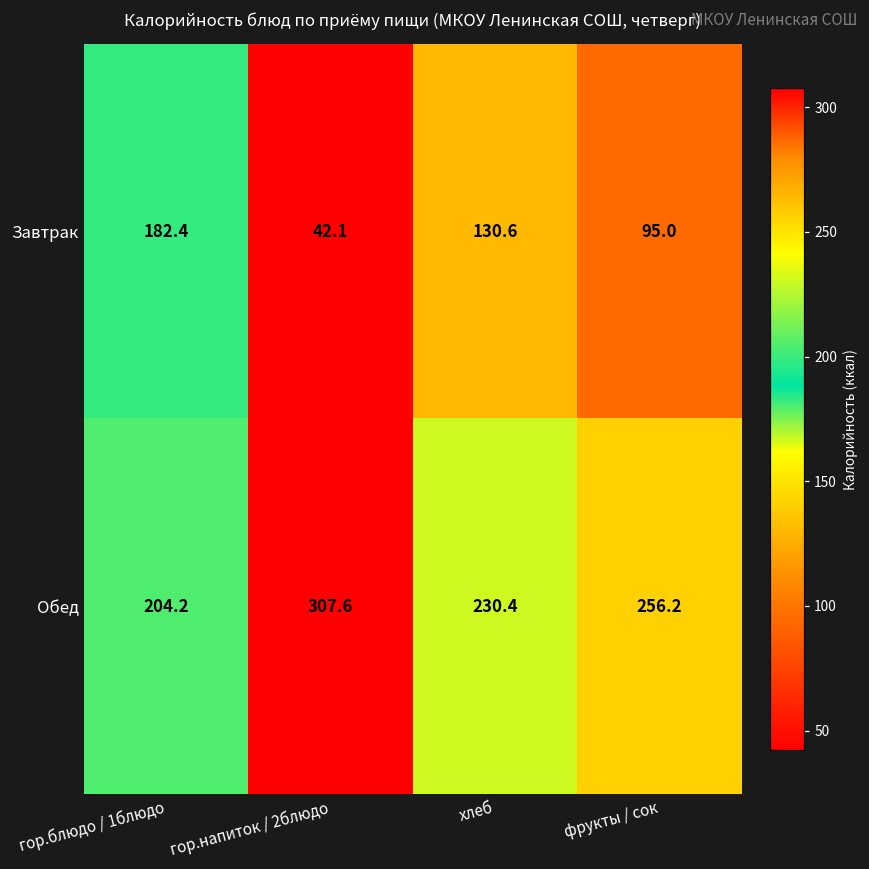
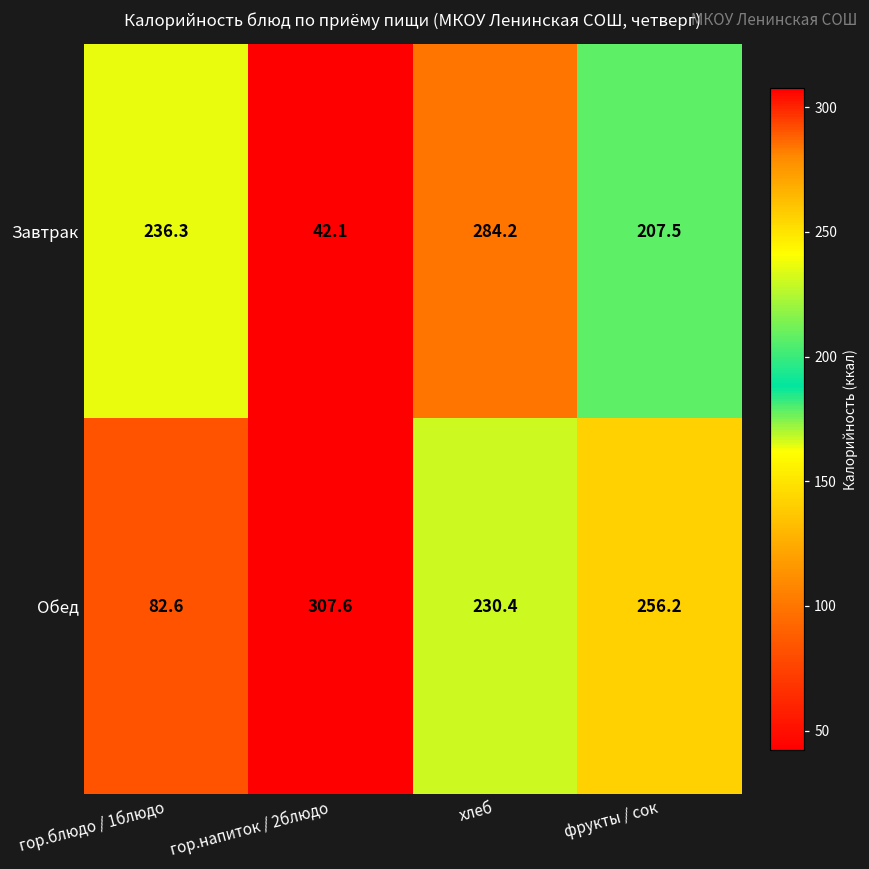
  {
    "Завтрак": {
-     "гор.блюдо / 1блюдо": 182.4,
+     "гор.блюдо / 1блюдо": 236.3,
      "гор.напиток / 2блюдо": 42.1,
-     "хлеб": 130.6,
-     "фрукты / сок": 95.0
+     "хлеб": 284.2,
+     "фрукты / сок": 207.5
    },
    "Обед": {
-     "гор.блюдо / 1блюдо": 204.2,
+     "гор.блюдо / 1блюдо": 82.6,
      "гор.напиток / 2блюдо": 307.6,
      "хлеб": 230.4,
      "фрукты / сок": 256.2
    }
  }
